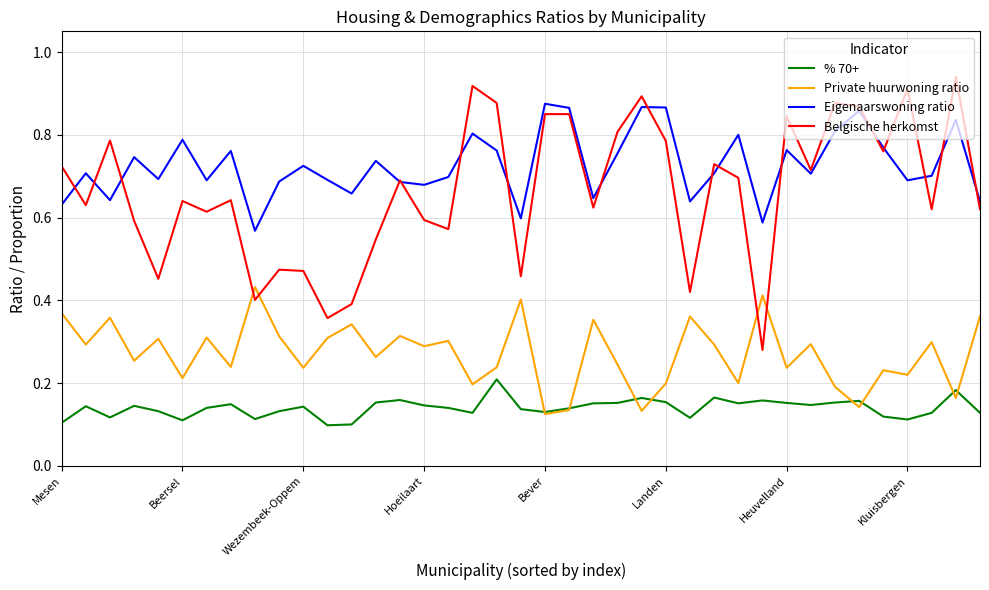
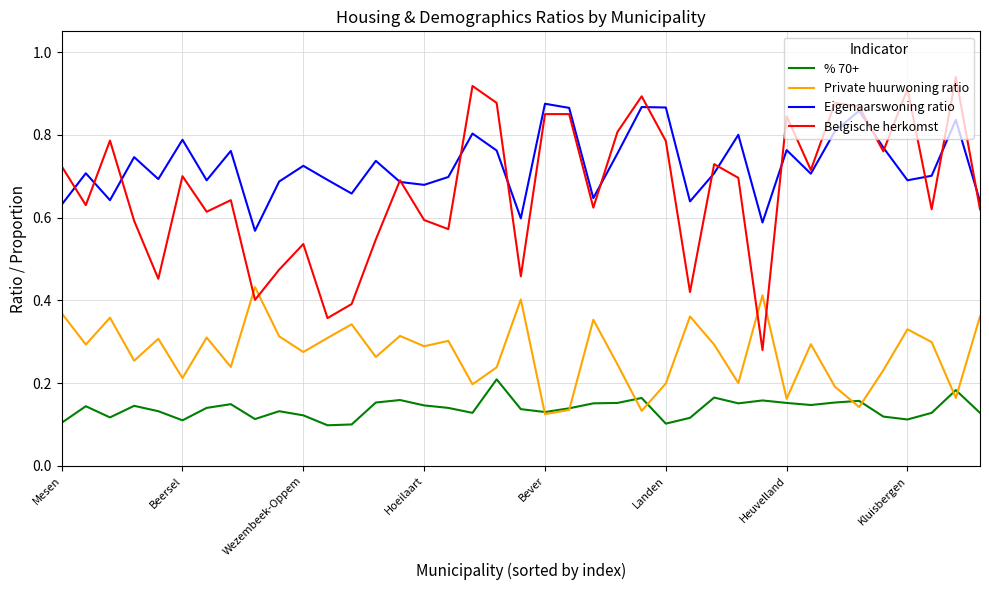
  {
    "% 70+": {
      "Mesen": 0.10,
      "Beersel": 0.11,
-     "Wezembeek-Oppem": 0.14,
+     "Wezembeek-Oppem": 0.12,
      "Hoeilaart": 0.15,
-     "Landen": 0.15,
+     "Landen": 0.10,
      "Heuvelland": 0.15,
      "Kluisbergen": 0.11
    },
    "Private huurwoning ratio": {
      "Mesen": 0.37,
      "Beersel": 0.21,
-     "Wezembeek-Oppem": 0.24,
+     "Wezembeek-Oppem": 0.28,
      "Hoeilaart": 0.29,
      "Landen": 0.20,
-     "Heuvelland": 0.24,
-     "Kluisbergen": 0.22
+     "Heuvelland": 0.16,
+     "Kluisbergen": 0.33
    },
    "Eigenaarswoning ratio": {
      "Mesen": 0.63,
      "Beersel": 0.79,
      "Wezembeek-Oppem": 0.73,
      "Hoeilaart": 0.68,
      "Bever": 0.88,
      "Landen": 0.87,
      "Heuvelland": 0.76,
      "Kluisbergen": 0.69
    },
    "Belgische herkomst": {
      "Mesen": 0.72,
-     "Beersel": 0.64,
-     "Wezembeek-Oppem": 0.47,
+     "Beersel": 0.70,
+     "Wezembeek-Oppem": 0.54,
      "Hoeilaart": 0.59,
      "Bever": 0.85,
      "Landen": 0.79
    }
  }
